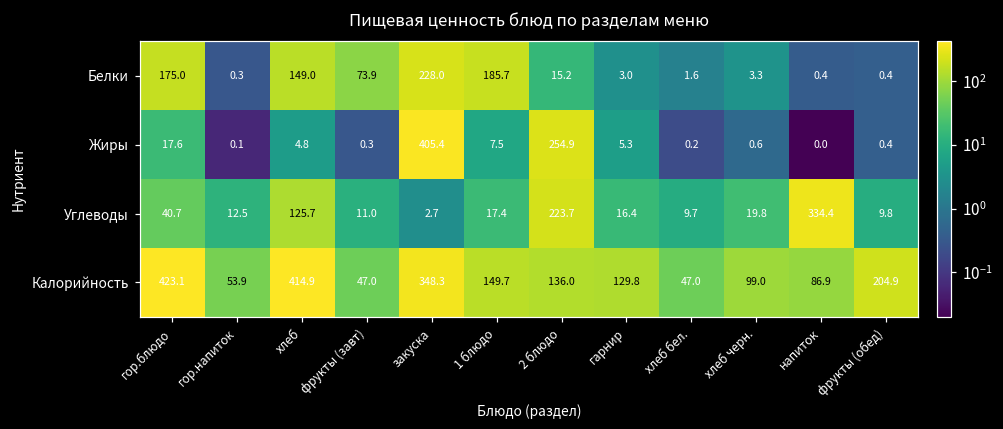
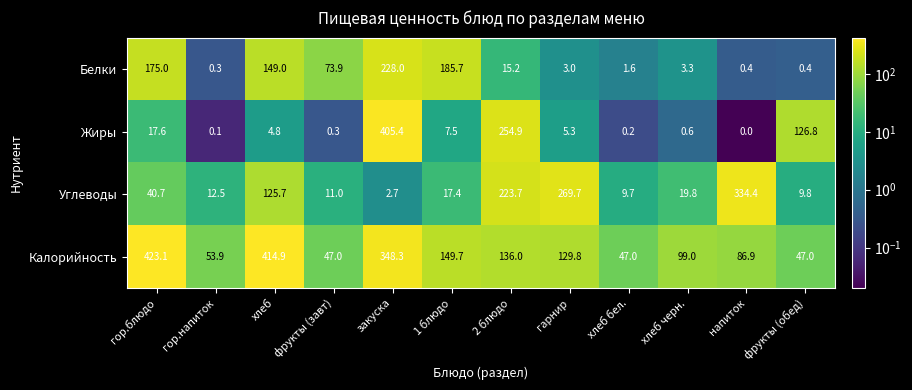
  {
    "Белки": {
      "гор.блюдо": 175.0,
      "гор.напиток": 0.3,
      "хлеб": 149.0,
      "фрукты (завт)": 73.9,
      "закуска": 228.0,
      "1 блюдо": 185.7,
      "2 блюдо": 15.2,
      "гарнир": 3.0,
      "хлеб бел.": 1.6,
      "хлеб черн.": 3.3,
      "напиток": 0.4,
      "фрукты (обед)": 0.4
    },
    "Жиры": {
      "гор.блюдо": 17.6,
      "гор.напиток": 0.1,
      "хлеб": 4.8,
      "фрукты (завт)": 0.3,
      "закуска": 405.4,
      "1 блюдо": 7.5,
      "2 блюдо": 254.9,
      "гарнир": 5.3,
      "хлеб бел.": 0.2,
      "хлеб черн.": 0.6,
      "напиток": 0.0,
-     "фрукты (обед)": 0.4
+     "фрукты (обед)": 126.8
    },
    "Углеводы": {
      "гор.блюдо": 40.7,
      "гор.напиток": 12.5,
      "хлеб": 125.7,
      "фрукты (завт)": 11.0,
      "закуска": 2.7,
      "1 блюдо": 17.4,
      "2 блюдо": 223.7,
-     "гарнир": 16.4,
+     "гарнир": 269.7,
      "хлеб бел.": 9.7,
      "хлеб черн.": 19.8,
      "напиток": 334.4,
      "фрукты (обед)": 9.8
    },
    "Калорийность": {
      "гор.блюдо": 423.1,
      "гор.напиток": 53.9,
      "хлеб": 414.9,
      "фрукты (завт)": 47.0,
      "закуска": 348.3,
      "1 блюдо": 149.7,
      "2 блюдо": 136.0,
      "гарнир": 129.8,
      "хлеб бел.": 47.0,
      "хлеб черн.": 99.0,
      "напиток": 86.9,
-     "фрукты (обед)": 204.9
+     "фрукты (обед)": 47.0
    }
  }
